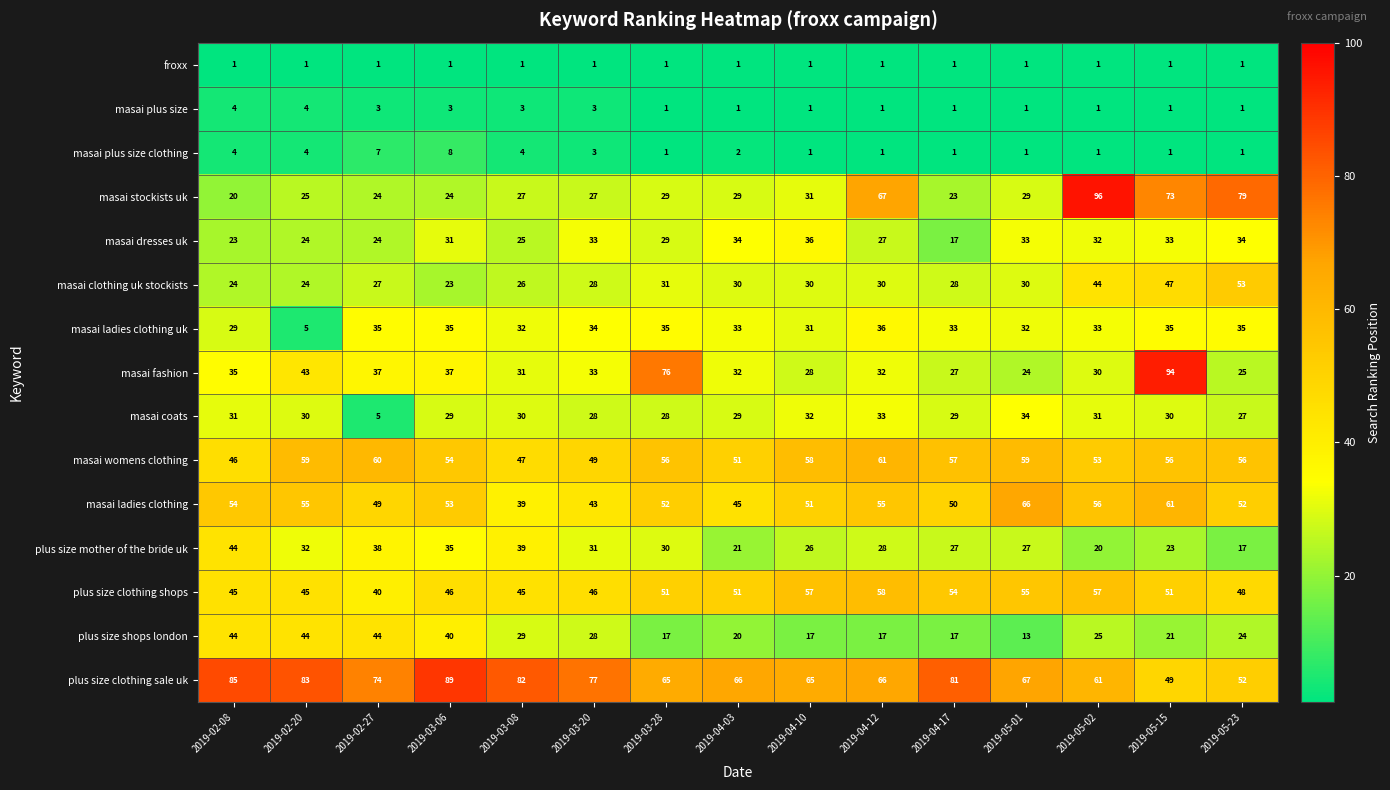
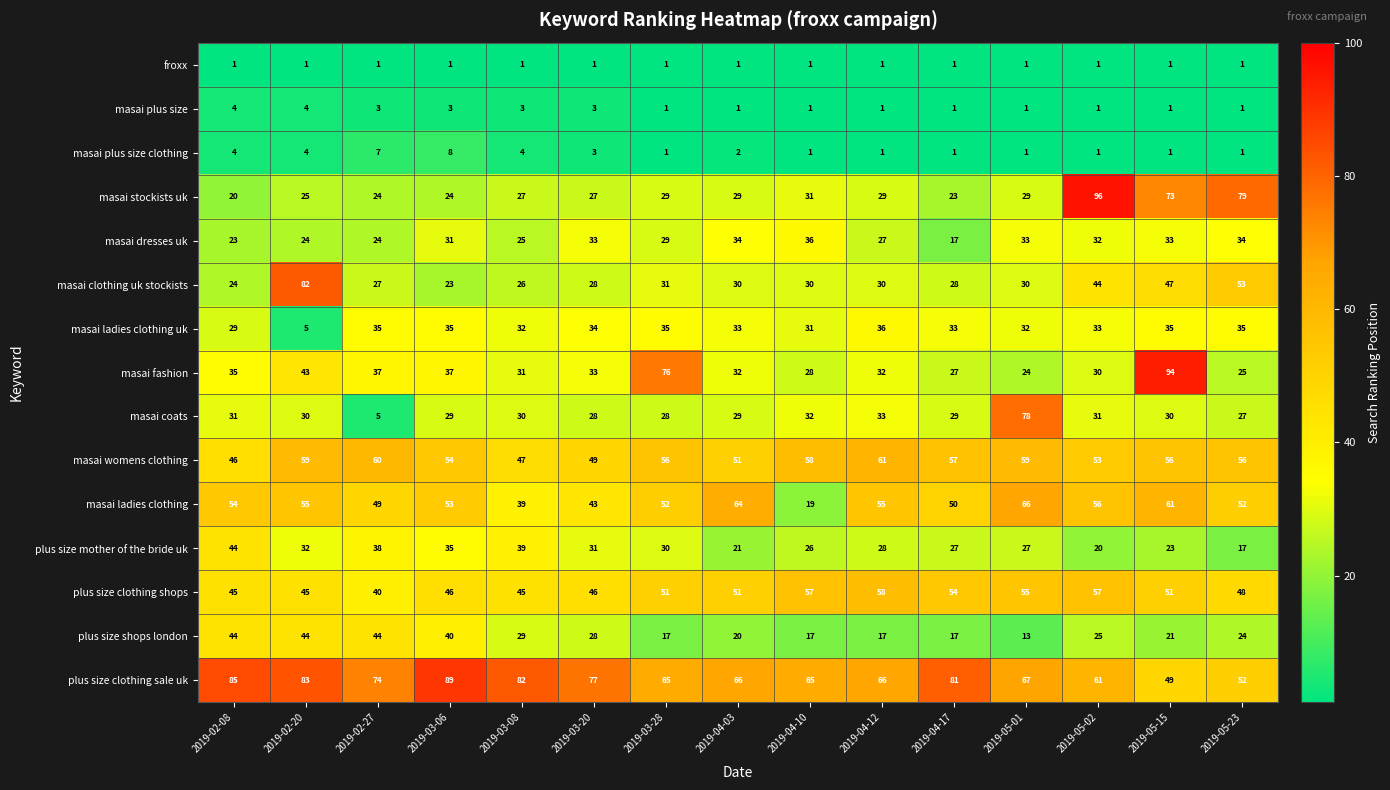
  {
    "masai stockists uk": {
      "2019-02-08": 20,
      "2019-02-20": 25,
      "2019-02-27": 24,
      "2019-03-06": 24,
      "2019-03-08": 27,
      "2019-03-20": 27,
      "2019-03-28": 29,
      "2019-04-03": 29,
      "2019-04-10": 31,
-     "2019-04-12": 67,
+     "2019-04-12": 29,
      "2019-04-17": 23,
      "2019-05-01": 29,
      "2019-05-02": 96,
      "2019-05-15": 73,
      "2019-05-23": 79
    },
    "masai clothing uk stockists": {
      "2019-02-08": 24,
-     "2019-02-20": 24,
+     "2019-02-20": 82,
      "2019-02-27": 27,
      "2019-03-06": 23,
      "2019-03-08": 26,
      "2019-03-20": 28,
      "2019-03-28": 31,
      "2019-04-03": 30,
      "2019-04-10": 30,
      "2019-04-12": 30,
      "2019-04-17": 28,
      "2019-05-01": 30,
      "2019-05-02": 44,
      "2019-05-15": 47,
      "2019-05-23": 53
    },
    "masai coats": {
      "2019-02-08": 31,
      "2019-02-20": 30,
      "2019-02-27": 5,
      "2019-03-06": 29,
      "2019-03-08": 30,
      "2019-03-20": 28,
      "2019-03-28": 28,
      "2019-04-03": 29,
      "2019-04-10": 32,
      "2019-04-12": 33,
      "2019-04-17": 29,
-     "2019-05-01": 34,
+     "2019-05-01": 78,
      "2019-05-02": 31,
      "2019-05-15": 30,
      "2019-05-23": 27
    },
    "masai ladies clothing": {
      "2019-02-08": 54,
      "2019-02-20": 55,
      "2019-02-27": 49,
      "2019-03-06": 53,
      "2019-03-08": 39,
      "2019-03-20": 43,
      "2019-03-28": 52,
-     "2019-04-03": 45,
-     "2019-04-10": 51,
+     "2019-04-03": 64,
+     "2019-04-10": 19,
      "2019-04-12": 55,
      "2019-04-17": 50,
      "2019-05-01": 66,
      "2019-05-02": 56,
      "2019-05-15": 61,
      "2019-05-23": 52
    }
  }
